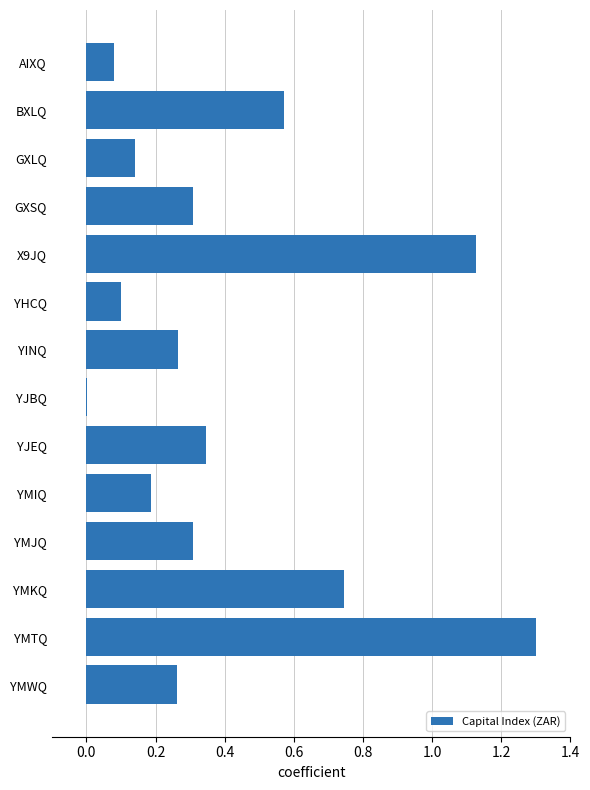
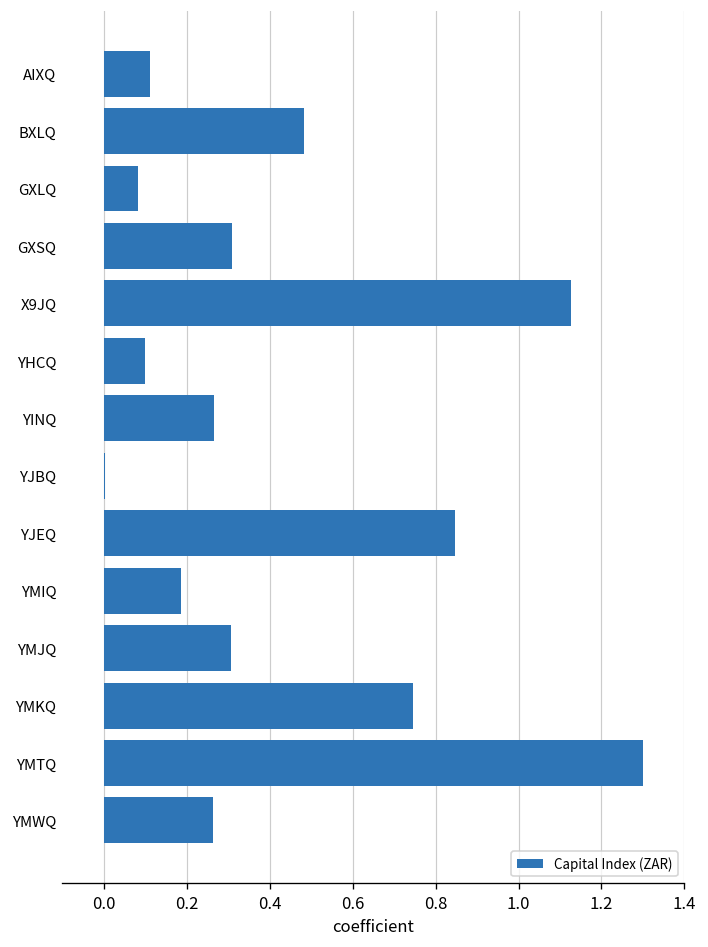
  {
-   "AIXQ": 0.08,
-   "BXLQ": 0.57,
-   "GXLQ": 0.14,
+   "AIXQ": 0.11,
+   "BXLQ": 0.48,
+   "GXLQ": 0.08,
    "GXSQ": 0.31,
    "X9JQ": 1.13,
    "YHCQ": 0.10,
    "YINQ": 0.27,
-   "YJEQ": 0.35,
+   "YJEQ": 0.85,
    "YMIQ": 0.19,
    "YMJQ": 0.31,
    "YMKQ": 0.75,
    "YMTQ": 1.30,
    "YMWQ": 0.26
  }
